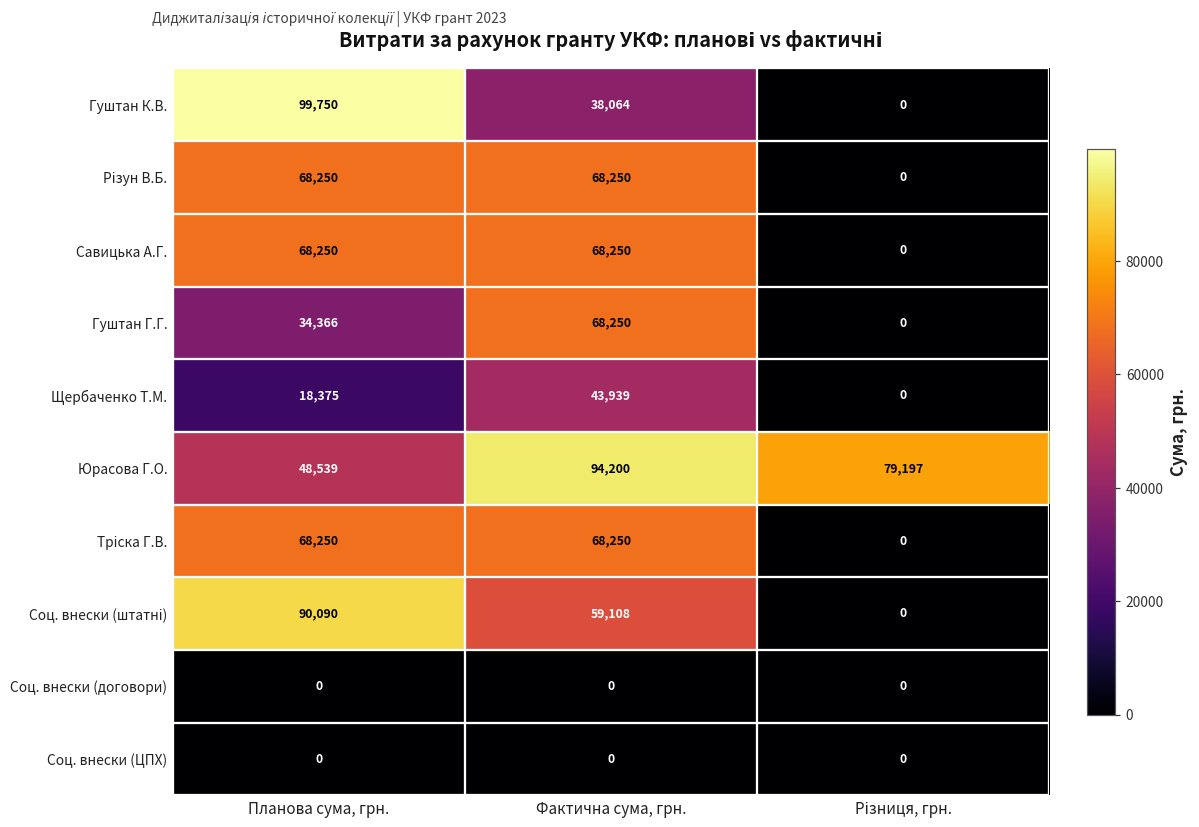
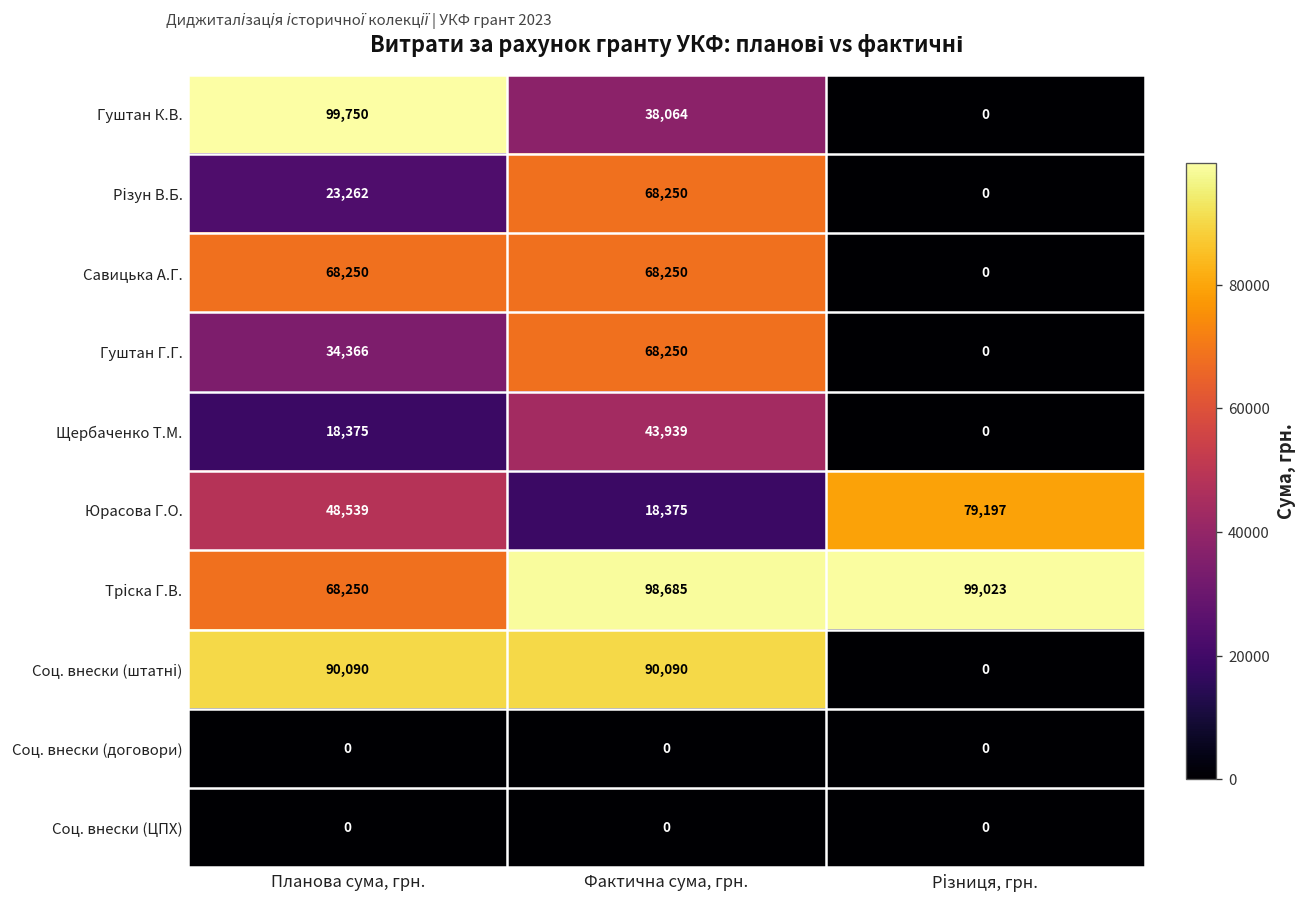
  {
    "Гуштан К.В.": {
      "Планова сума, грн.": "99,750",
      "Фактична сума, грн.": "38,064",
      "Різниця, грн.": "0"
    },
    "Різун В.Б.": {
-     "Планова сума, грн.": "68,250",
+     "Планова сума, грн.": "23,262",
      "Фактична сума, грн.": "68,250",
      "Різниця, грн.": "0"
    },
    "Савицька А.Г.": {
      "Планова сума, грн.": "68,250",
      "Фактична сума, грн.": "68,250",
      "Різниця, грн.": "0"
    },
    "Гуштан Г.Г.": {
      "Планова сума, грн.": "34,366",
      "Фактична сума, грн.": "68,250",
      "Різниця, грн.": "0"
    },
    "Щербаченко Т.М.": {
      "Планова сума, грн.": "18,375",
      "Фактична сума, грн.": "43,939",
      "Різниця, грн.": "0"
    },
    "Юрасова Г.О.": {
      "Планова сума, грн.": "48,539",
-     "Фактична сума, грн.": "94,200",
+     "Фактична сума, грн.": "18,375",
      "Різниця, грн.": "79,197"
    },
    "Тріска Г.В.": {
      "Планова сума, грн.": "68,250",
-     "Фактична сума, грн.": "68,250",
-     "Різниця, грн.": "0"
+     "Фактична сума, грн.": "98,685",
+     "Різниця, грн.": "99,023"
    },
    "Соц. внески (штатні)": {
      "Планова сума, грн.": "90,090",
-     "Фактична сума, грн.": "59,108",
+     "Фактична сума, грн.": "90,090",
      "Різниця, грн.": "0"
    },
    "Соц. внески (договори)": {
      "Планова сума, грн.": "0",
      "Фактична сума, грн.": "0",
      "Різниця, грн.": "0"
    },
    "Соц. внески (ЦПХ)": {
      "Планова сума, грн.": "0",
      "Фактична сума, грн.": "0",
      "Різниця, грн.": "0"
    }
  }
